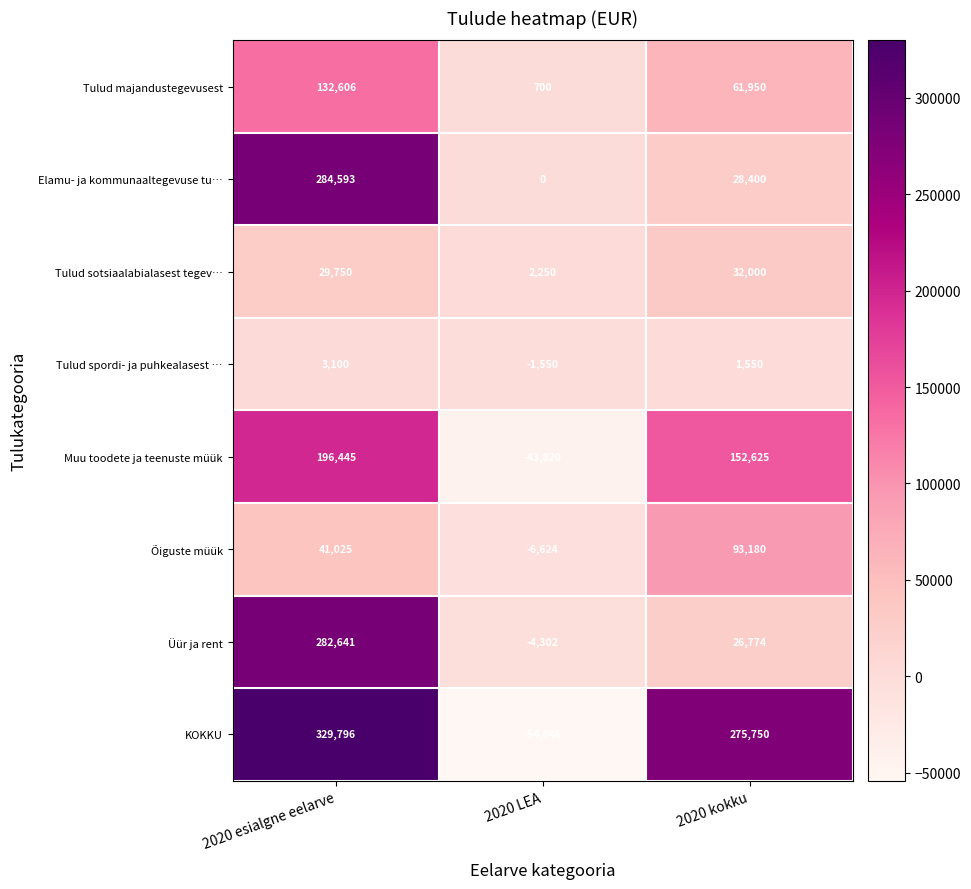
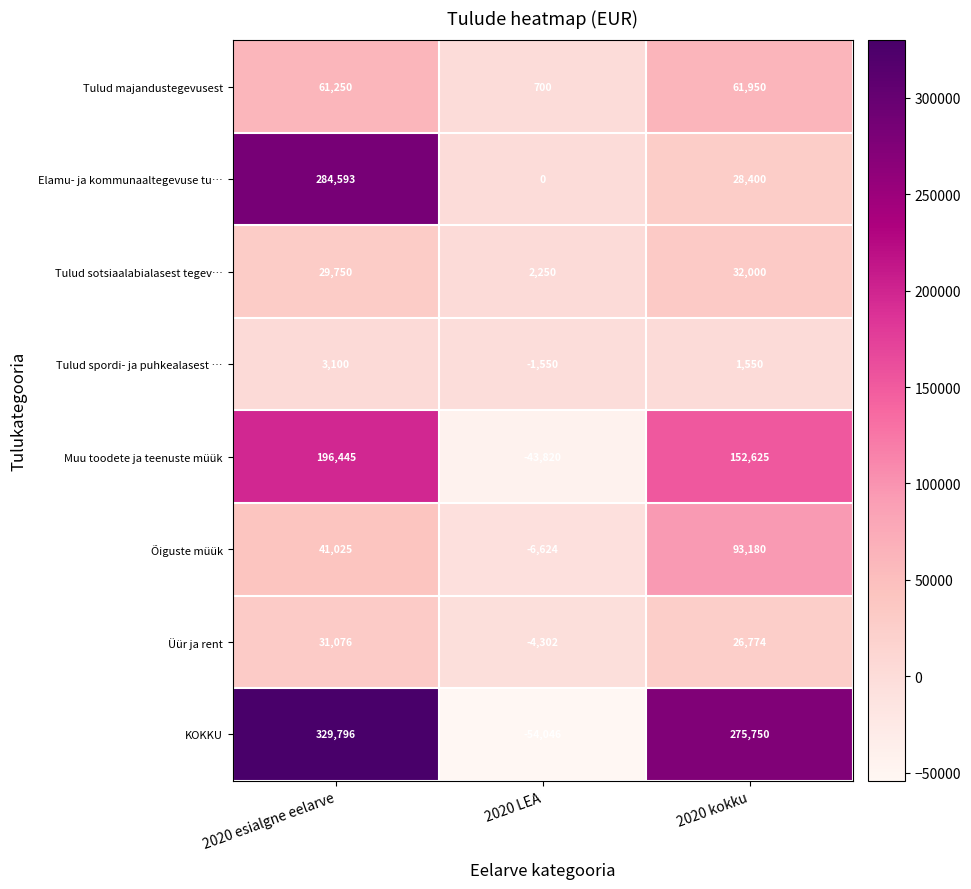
  {
    "Tulud majandustegevusest": {
-     "2020 esialgne eelarve": "132,606",
+     "2020 esialgne eelarve": "61,250",
      "2020 kokku": "61,950"
    },
    "Elamu- ja kommunaaltegevuse tu…": {
      "2020 esialgne eelarve": "284,593",
      "2020 kokku": "28,400"
    },
    "Tulud sotsiaalabialasest tegev…": {
      "2020 esialgne eelarve": "29,750",
      "2020 kokku": "32,000"
    },
    "Muu toodete ja teenuste müük": {
      "2020 esialgne eelarve": "196,445",
      "2020 kokku": "152,625"
    },
    "Õiguste müük": {
      "2020 esialgne eelarve": "41,025",
      "2020 kokku": "93,180"
    },
    "Üür ja rent": {
-     "2020 esialgne eelarve": "282,641",
+     "2020 esialgne eelarve": "31,076",
      "2020 kokku": "26,774"
    },
    "KOKKU": {
      "2020 esialgne eelarve": "329,796",
      "2020 kokku": "275,750"
    }
  }
